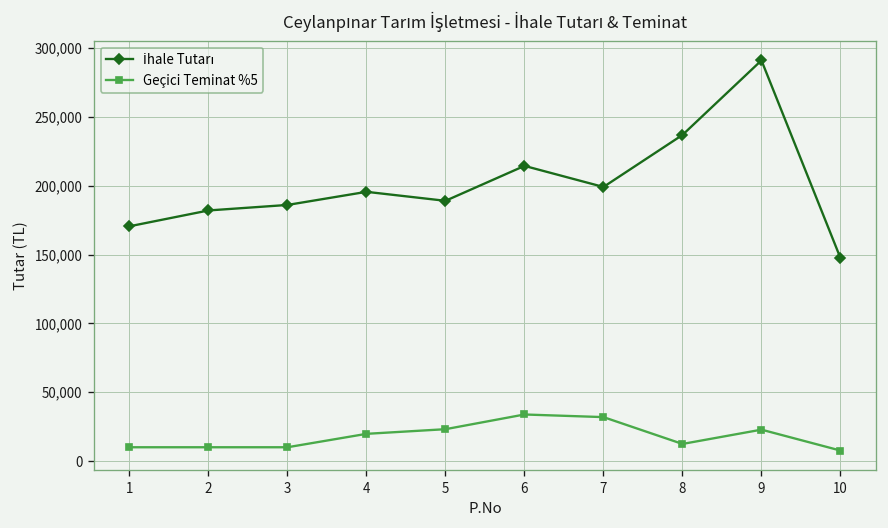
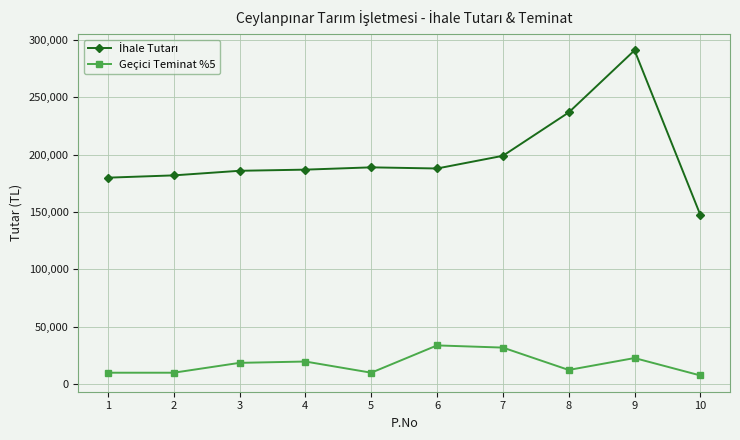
  {
    "İhale Tutarı": {
-     "1": "171,000",
+     "1": "180,000",
      "2": "182,000",
      "3": "186,000",
-     "4": "196,000",
+     "4": "187,000",
      "5": "189,000",
-     "6": "214,000",
+     "6": "188,000",
      "7": "199,000",
      "8": "237,000",
      "9": "291,000",
      "10": "147,000"
    },
    "Geçici Teminat %5": {
      "1": "10,000",
      "2": "10,000",
-     "3": "10,000",
+     "3": "19,000",
      "4": "20,000",
-     "5": "23,000",
+     "5": "10,000",
      "6": "34,000",
      "7": "32,000",
      "8": "12,000",
      "9": "23,000",
      "10": "8,000"
    }
  }
